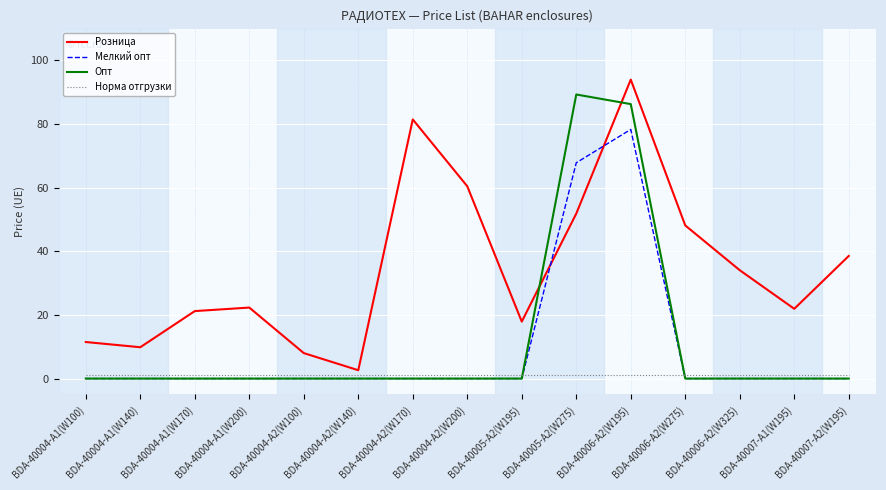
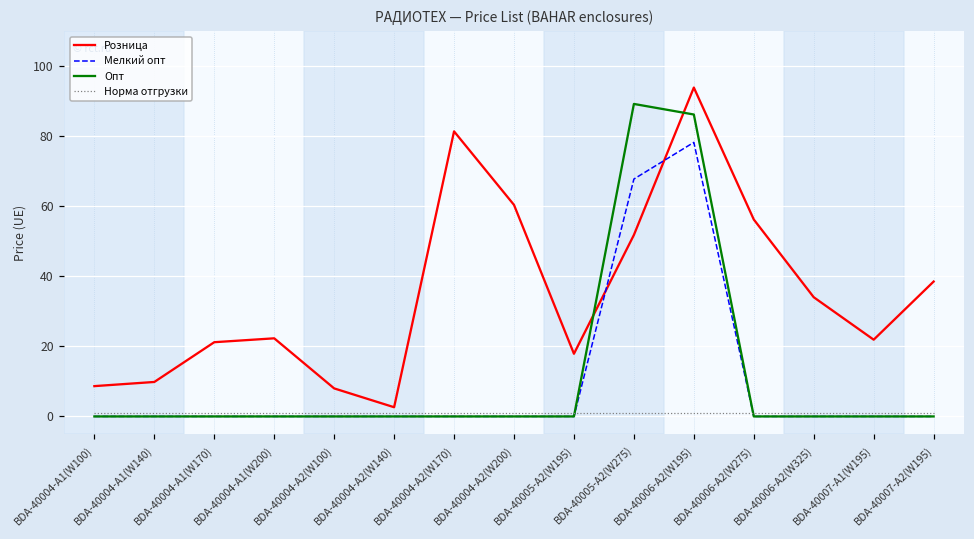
  {
    "Розница": {
-     "BDA-40004-A1(W100)": 11,
+     "BDA-40004-A1(W100)": 9,
      "BDA-40004-A1(W140)": 10,
      "BDA-40004-A1(W170)": 21,
      "BDA-40004-A1(W200)": 22,
      "BDA-40004-A2(W100)": 8,
      "BDA-40004-A2(W140)": 3,
      "BDA-40004-A2(W170)": 81,
      "BDA-40004-A2(W200)": 60,
      "BDA-40005-A2(W195)": 18,
      "BDA-40005-A2(W275)": 52,
      "BDA-40006-A2(W195)": 94,
-     "BDA-40006-A2(W275)": 48,
+     "BDA-40006-A2(W275)": 56,
      "BDA-40006-A2(W325)": 34,
      "BDA-40007-A1(W195)": 22,
      "BDA-40007-A2(W195)": 39
    },
    "Мелкий опт": {
      "BDA-40005-A2(W275)": 68,
      "BDA-40006-A2(W195)": 78
    },
    "Опт": {
      "BDA-40005-A2(W275)": 89,
      "BDA-40006-A2(W195)": 86
    },
    "Норма отгрузки": {
      "BDA-40004-A1(W100)": 1,
      "BDA-40004-A1(W140)": 1,
      "BDA-40004-A1(W170)": 1,
      "BDA-40004-A1(W200)": 1,
      "BDA-40004-A2(W100)": 1,
      "BDA-40004-A2(W140)": 1,
      "BDA-40004-A2(W170)": 1,
      "BDA-40004-A2(W200)": 1,
      "BDA-40005-A2(W195)": 1,
      "BDA-40005-A2(W275)": 1,
      "BDA-40006-A2(W195)": 1,
      "BDA-40006-A2(W275)": 1,
      "BDA-40006-A2(W325)": 1,
      "BDA-40007-A1(W195)": 1,
      "BDA-40007-A2(W195)": 1
    }
  }
